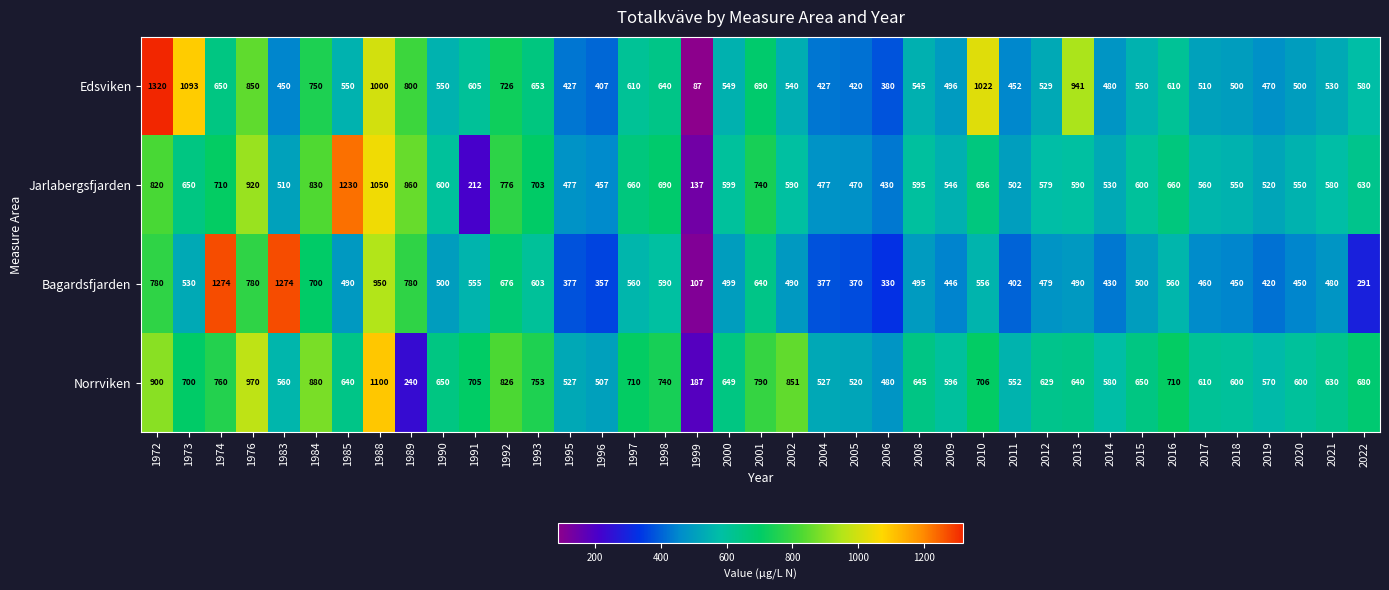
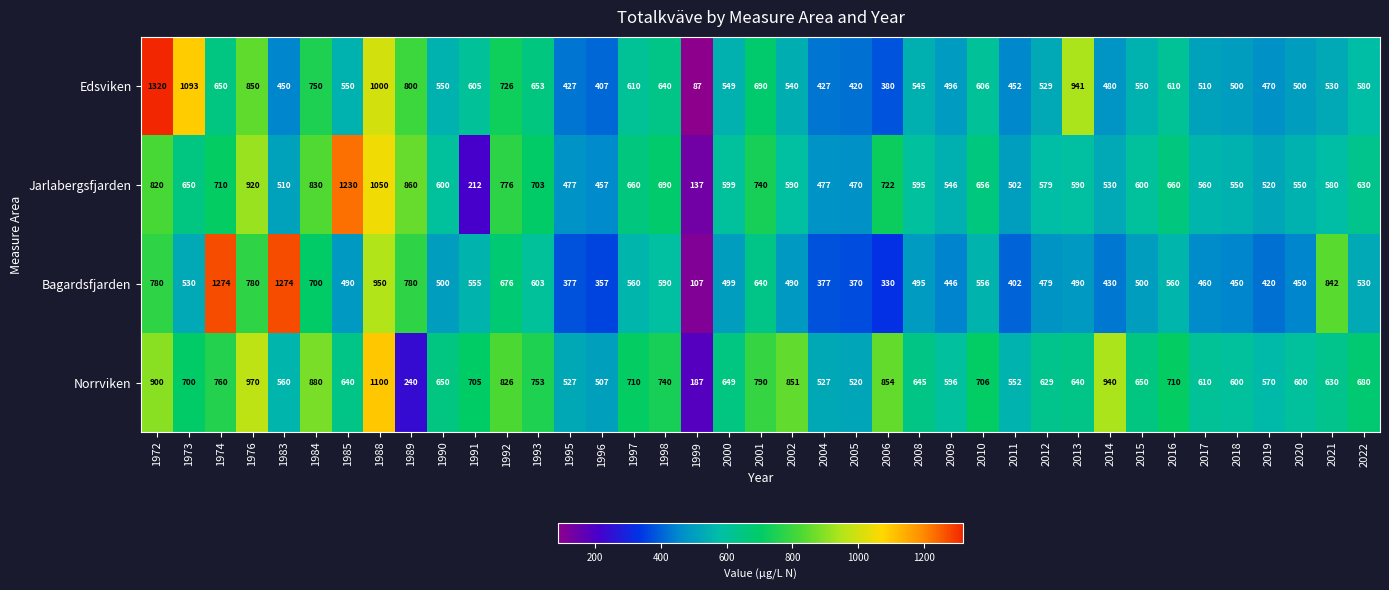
  {
    "Edsviken": {
      "1972": 1320,
      "1973": 1093,
      "1974": 650,
      "1976": 850,
      "1983": 450,
      "1984": 750,
      "1985": 550,
      "1988": 1000,
      "1989": 800,
      "1990": 550,
      "1991": 605,
      "1992": 726,
      "1993": 653,
      "1995": 427,
      "1996": 407,
      "1997": 610,
      "1998": 640,
      "1999": 87,
      "2000": 549,
      "2001": 690,
      "2002": 540,
      "2004": 427,
      "2005": 420,
      "2006": 380,
      "2008": 545,
      "2009": 496,
-     "2010": 1022,
+     "2010": 606,
      "2011": 452,
      "2012": 529,
      "2013": 941,
      "2014": 480,
      "2015": 550,
      "2016": 610,
      "2017": 510,
      "2018": 500,
      "2019": 470,
      "2020": 500,
      "2021": 530,
      "2022": 580
    },
    "Jarlabergsfjarden": {
      "1972": 820,
      "1973": 650,
      "1974": 710,
      "1976": 920,
      "1983": 510,
      "1984": 830,
      "1985": 1230,
      "1988": 1050,
      "1989": 860,
      "1990": 600,
      "1991": 212,
      "1992": 776,
      "1993": 703,
      "1995": 477,
      "1996": 457,
      "1997": 660,
      "1998": 690,
      "1999": 137,
      "2000": 599,
      "2001": 740,
      "2002": 590,
      "2004": 477,
      "2005": 470,
-     "2006": 430,
+     "2006": 722,
      "2008": 595,
      "2009": 546,
      "2010": 656,
      "2011": 502,
      "2012": 579,
      "2013": 590,
      "2014": 530,
      "2015": 600,
      "2016": 660,
      "2017": 560,
      "2018": 550,
      "2019": 520,
      "2020": 550,
      "2021": 580,
      "2022": 630
    },
    "Bagardsfjarden": {
      "1972": 780,
      "1973": 530,
      "1974": 1274,
      "1976": 780,
      "1983": 1274,
      "1984": 700,
      "1985": 490,
      "1988": 950,
      "1989": 780,
      "1990": 500,
      "1991": 555,
      "1992": 676,
      "1993": 603,
      "1995": 377,
      "1996": 357,
      "1997": 560,
      "1998": 590,
      "1999": 107,
      "2000": 499,
      "2001": 640,
      "2002": 490,
      "2004": 377,
      "2005": 370,
      "2006": 330,
      "2008": 495,
      "2009": 446,
      "2010": 556,
      "2011": 402,
      "2012": 479,
      "2013": 490,
      "2014": 430,
      "2015": 500,
      "2016": 560,
      "2017": 460,
      "2018": 450,
      "2019": 420,
      "2020": 450,
-     "2021": 480,
-     "2022": 291
+     "2021": 842,
+     "2022": 530
    },
    "Norrviken": {
      "1972": 900,
      "1973": 700,
      "1974": 760,
      "1976": 970,
      "1983": 560,
      "1984": 880,
      "1985": 640,
      "1988": 1100,
      "1989": 240,
      "1990": 650,
      "1991": 705,
      "1992": 826,
      "1993": 753,
      "1995": 527,
      "1996": 507,
      "1997": 710,
      "1998": 740,
      "1999": 187,
      "2000": 649,
      "2001": 790,
      "2002": 851,
      "2004": 527,
      "2005": 520,
-     "2006": 480,
+     "2006": 854,
      "2008": 645,
      "2009": 596,
      "2010": 706,
      "2011": 552,
      "2012": 629,
      "2013": 640,
-     "2014": 580,
+     "2014": 940,
      "2015": 650,
      "2016": 710,
      "2017": 610,
      "2018": 600,
      "2019": 570,
      "2020": 600,
      "2021": 630,
      "2022": 680
    }
  }
